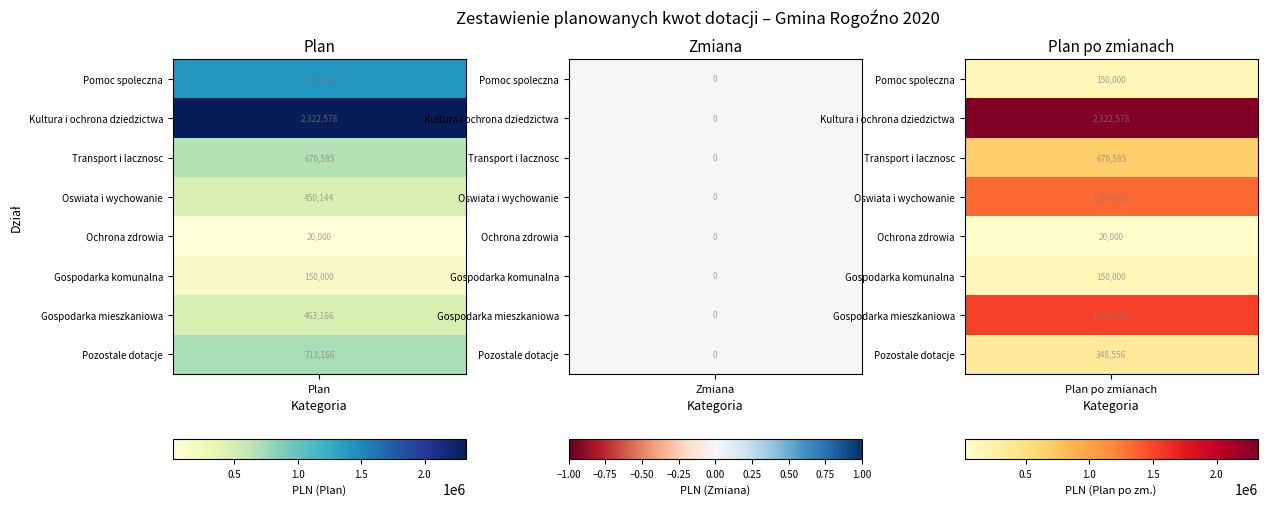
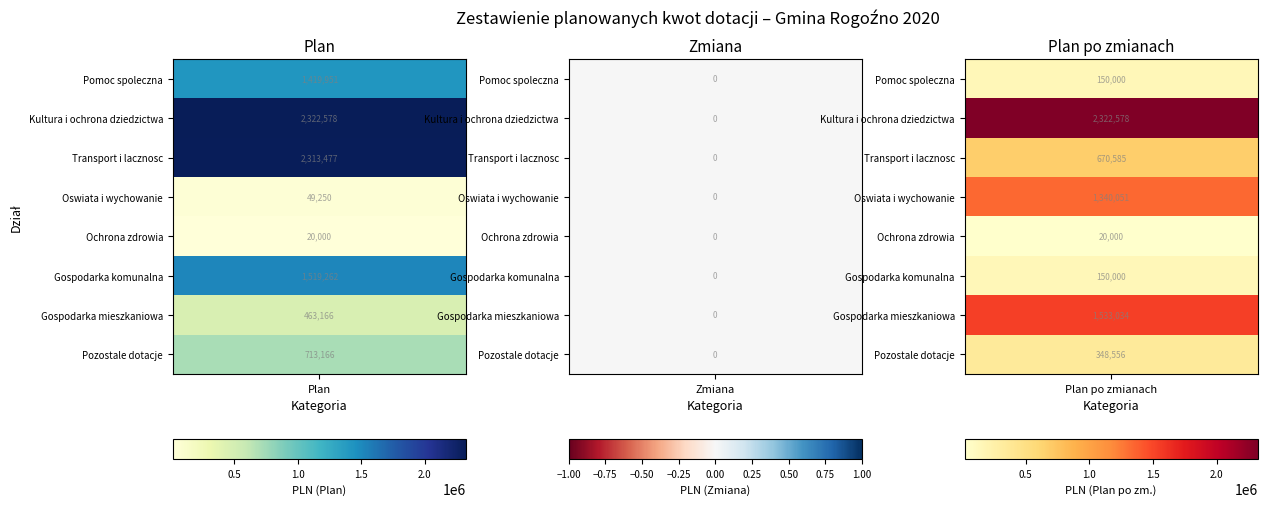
  {
    "Plan": {
      "Pomoc spoleczna": {
        "Plan": "1,419,951"
      },
      "Kultura i ochrona dziedzictwa": {
        "Plan": "2,322,578"
      },
      "Transport i lacznosc": {
-       "Plan": "670,585"
+       "Plan": "2,313,477"
      },
      "Oswiata i wychowanie": {
-       "Plan": "450,144"
+       "Plan": "49,250"
      },
      "Ochrona zdrowia": {
        "Plan": "20,000"
      },
      "Gospodarka komunalna": {
-       "Plan": "150,000"
+       "Plan": "1,519,262"
      },
      "Gospodarka mieszkaniowa": {
        "Plan": "463,166"
      },
      "Pozostale dotacje": {
        "Plan": "713,166"
      }
    },
    "Zmiana": {
      "Pomoc spoleczna": {
        "Zmiana": "0"
      },
      "Transport i lacznosc": {
        "Zmiana": "0"
      },
      "Oswiata i wychowanie": {
        "Zmiana": "0"
      },
      "Ochrona zdrowia": {
        "Zmiana": "0"
      },
      "Gospodarka komunalna": {
        "Zmiana": "0"
      },
      "Gospodarka mieszkaniowa": {
        "Zmiana": "0"
      },
      "Pozostale dotacje": {
        "Zmiana": "0"
      }
    },
    "Plan po zmianach": {
      "Pomoc spoleczna": {
        "Plan po zmianach": "150,000"
      },
      "Transport i lacznosc": {
        "Plan po zmianach": "670,585"
      },
      "Oswiata i wychowanie": {
        "Plan po zmianach": "1,340,051"
      },
      "Ochrona zdrowia": {
        "Plan po zmianach": "20,000"
      },
      "Gospodarka komunalna": {
        "Plan po zmianach": "150,000"
      },
      "Gospodarka mieszkaniowa": {
        "Plan po zmianach": "1,533,034"
      },
      "Pozostale dotacje": {
        "Plan po zmianach": "348,556"
      }
    }
  }
